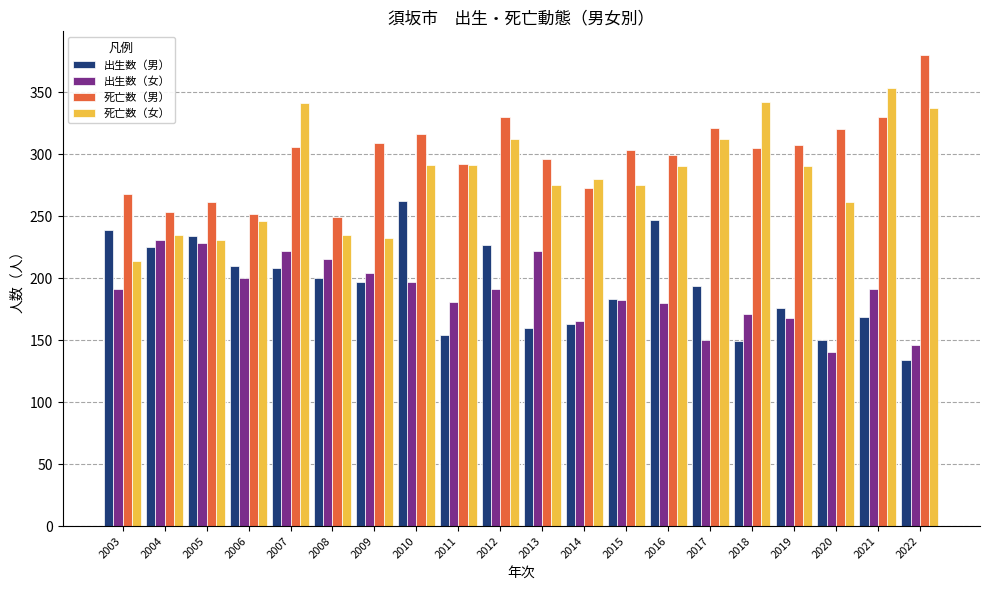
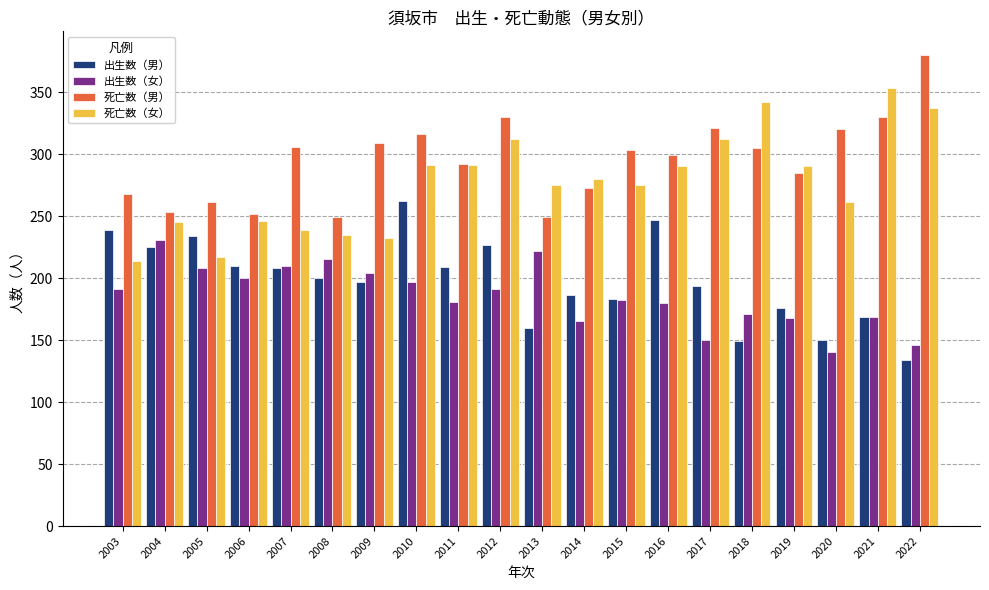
  {
    "出生数（男）": {
      "2003": 239,
      "2004": 225,
      "2005": 234,
      "2006": 210,
      "2007": 208,
      "2008": 200,
      "2009": 197,
      "2010": 262,
-     "2011": 154,
+     "2011": 209,
      "2012": 227,
      "2013": 160,
-     "2014": 163,
+     "2014": 186,
      "2015": 183,
      "2016": 247,
      "2017": 194,
      "2018": 149,
      "2019": 176,
      "2020": 150,
      "2021": 169,
      "2022": 134
    },
    "出生数（女）": {
      "2003": 191,
      "2004": 231,
-     "2005": 228,
+     "2005": 208,
      "2006": 200,
-     "2007": 222,
+     "2007": 210,
      "2008": 215,
      "2009": 204,
      "2010": 197,
      "2011": 181,
      "2012": 191,
      "2013": 222,
      "2014": 165,
      "2015": 182,
      "2016": 180,
      "2017": 150,
      "2018": 171,
      "2019": 168,
      "2020": 140,
-     "2021": 191,
+     "2021": 169,
      "2022": 146
    },
    "死亡数（男）": {
      "2003": 268,
      "2004": 253,
      "2005": 261,
      "2006": 252,
      "2007": 306,
      "2008": 249,
      "2009": 309,
      "2010": 316,
      "2011": 292,
      "2012": 330,
-     "2013": 296,
+     "2013": 249,
      "2014": 273,
      "2015": 303,
      "2016": 299,
      "2017": 321,
      "2018": 305,
-     "2019": 307,
+     "2019": 285,
      "2020": 320,
      "2021": 330,
      "2022": 380
    },
    "死亡数（女）": {
      "2003": 214,
-     "2004": 235,
-     "2005": 231,
+     "2004": 245,
+     "2005": 217,
      "2006": 246,
-     "2007": 341,
+     "2007": 239,
      "2008": 235,
      "2009": 232,
      "2010": 291,
      "2011": 291,
      "2012": 312,
      "2013": 275,
      "2014": 280,
      "2015": 275,
      "2016": 290,
      "2017": 312,
      "2018": 342,
      "2019": 290,
      "2020": 261,
      "2021": 353,
      "2022": 337
    }
  }
